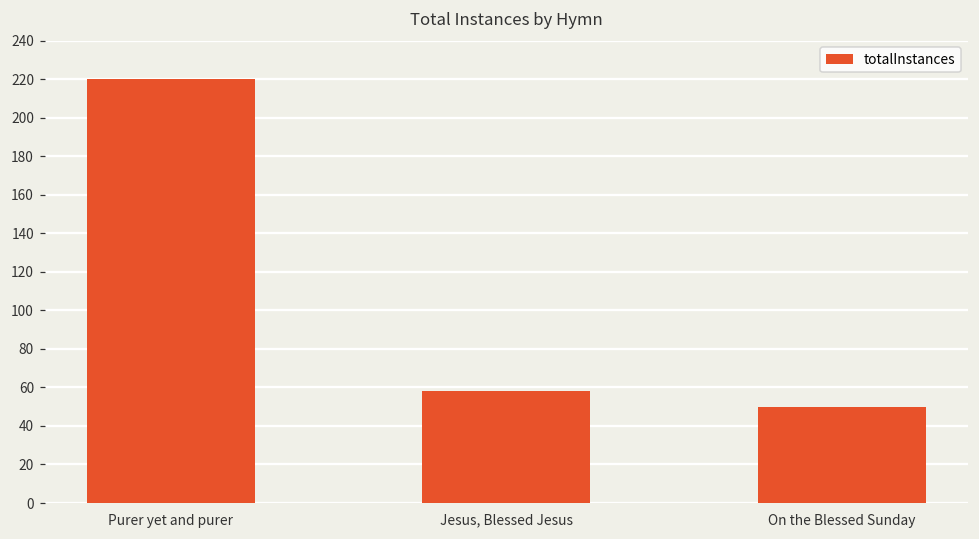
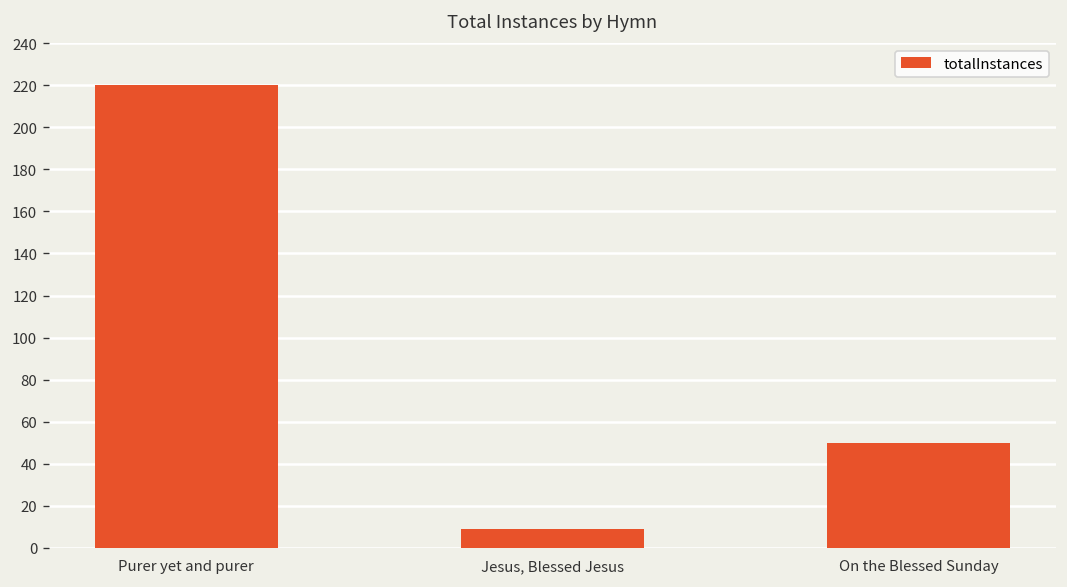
  {
    "Purer yet and purer": 220,
-   "Jesus, Blessed Jesus": 58,
+   "Jesus, Blessed Jesus": 9,
    "On the Blessed Sunday": 50
  }
